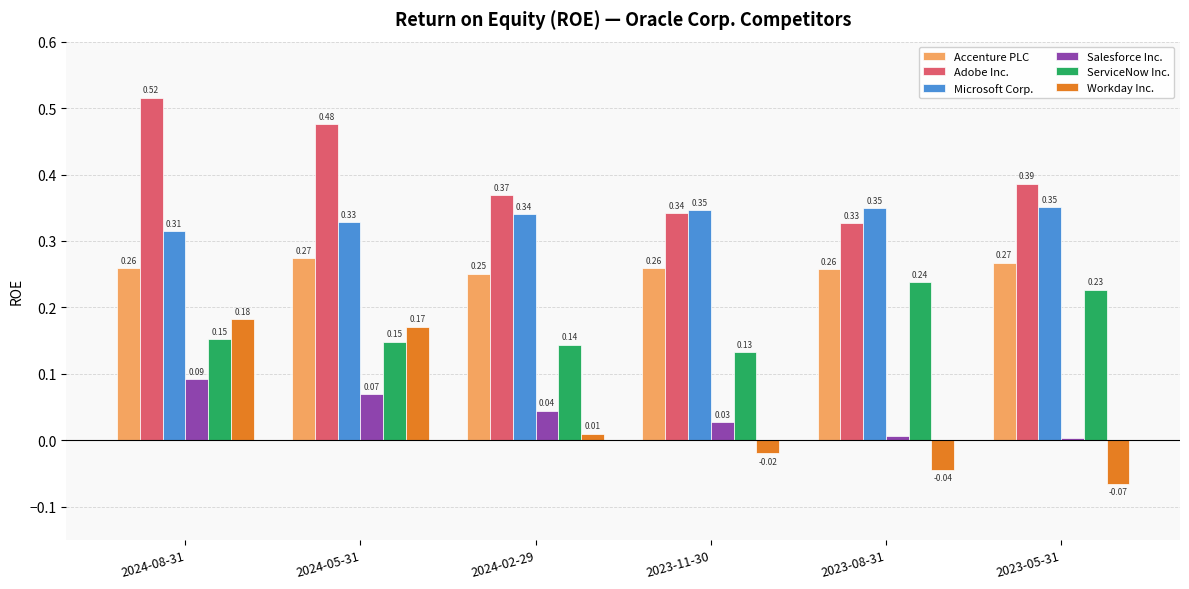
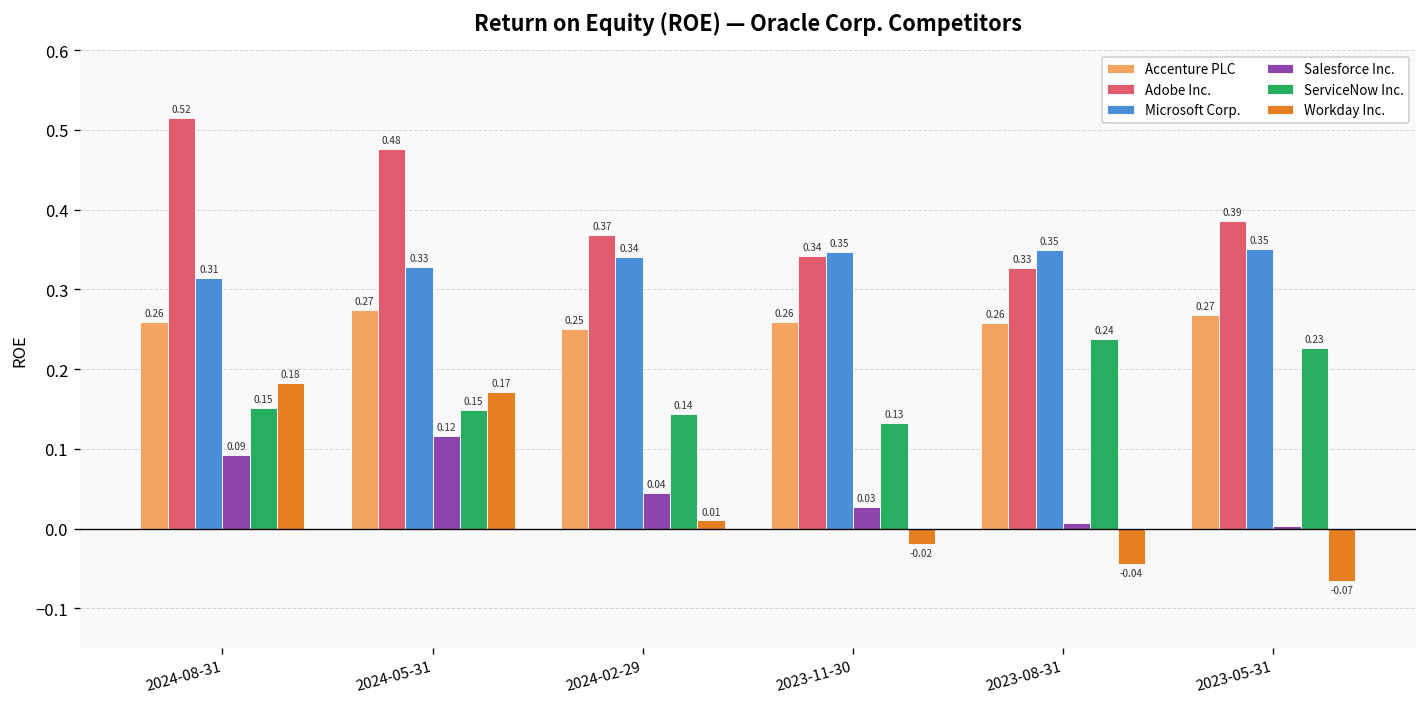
  {
    "Accenture PLC": {
      "2024-08-31": 0.26,
      "2024-05-31": 0.27,
      "2024-02-29": 0.25,
      "2023-11-30": 0.26,
      "2023-08-31": 0.26,
      "2023-05-31": 0.27
    },
    "Adobe Inc.": {
      "2024-08-31": 0.52,
      "2024-05-31": 0.48,
      "2024-02-29": 0.37,
      "2023-11-30": 0.34,
      "2023-08-31": 0.33,
      "2023-05-31": 0.39
    },
    "Microsoft Corp.": {
      "2024-08-31": 0.31,
      "2024-05-31": 0.33,
      "2024-02-29": 0.34,
      "2023-11-30": 0.35,
      "2023-08-31": 0.35,
      "2023-05-31": 0.35
    },
    "Salesforce Inc.": {
      "2024-08-31": 0.09,
-     "2024-05-31": 0.07,
+     "2024-05-31": 0.12,
      "2024-02-29": 0.04,
      "2023-11-30": 0.03
    },
    "ServiceNow Inc.": {
      "2024-08-31": 0.15,
      "2024-05-31": 0.15,
      "2024-02-29": 0.14,
      "2023-11-30": 0.13,
      "2023-08-31": 0.24,
      "2023-05-31": 0.23
    },
    "Workday Inc.": {
      "2024-08-31": 0.18,
      "2024-05-31": 0.17,
      "2024-02-29": 0.01,
      "2023-11-30": -0.02,
      "2023-08-31": -0.04,
      "2023-05-31": -0.07
    }
  }
